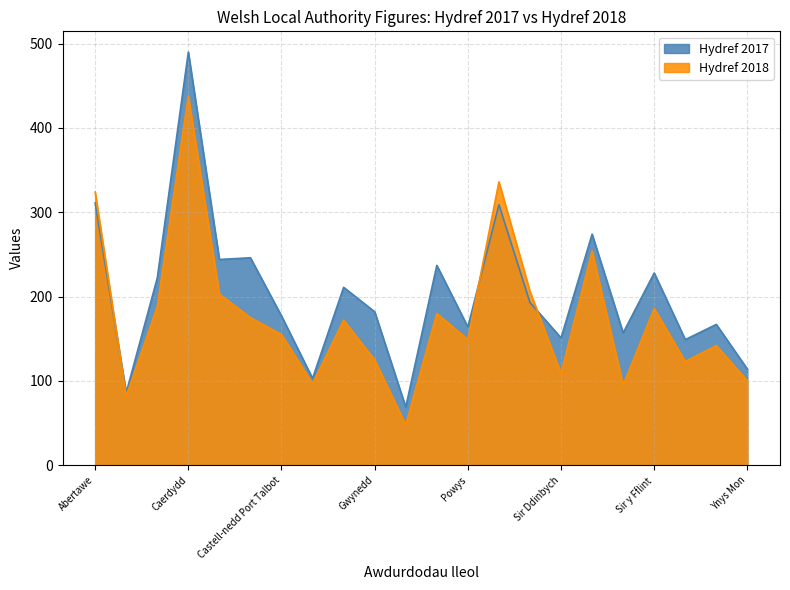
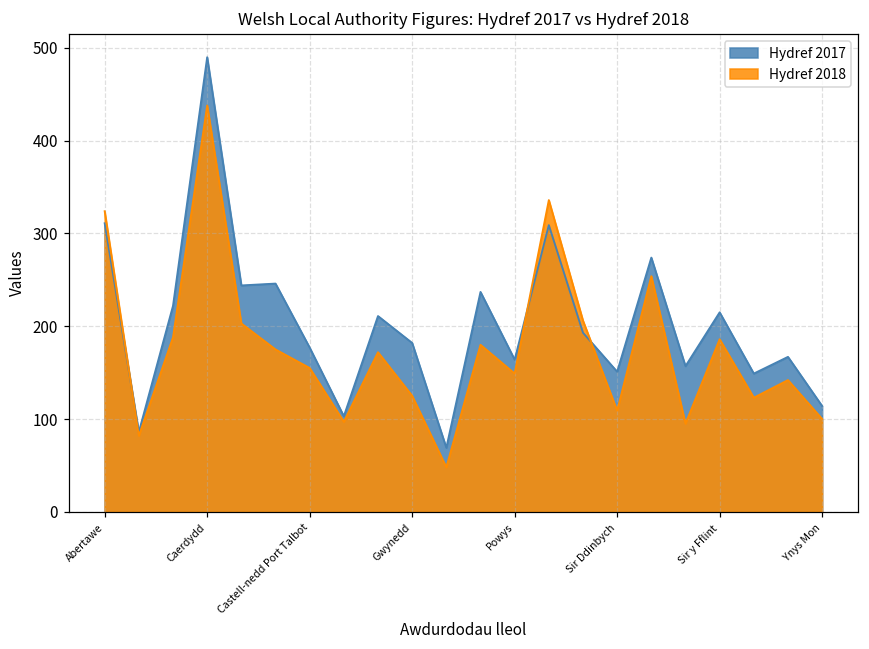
  {
    "Hydref 2017": {
      "Abertawe": 310,
      "Caerdydd": 490,
      "Castell-nedd Port Talbot": 180,
      "Gwynedd": 180,
      "Powys": 160,
      "Sir Ddinbych": 150,
-     "Sir y Fflint": 230,
+     "Sir y Fflint": 220,
      "Ynys Mon": 110
    },
    "Hydref 2018": {
      "Abertawe": 320,
      "Caerdydd": 440,
      "Castell-nedd Port Talbot": 160,
      "Gwynedd": 130,
      "Powys": 150,
      "Sir Ddinbych": 110,
      "Sir y Fflint": 190,
      "Ynys Mon": 100
    }
  }
